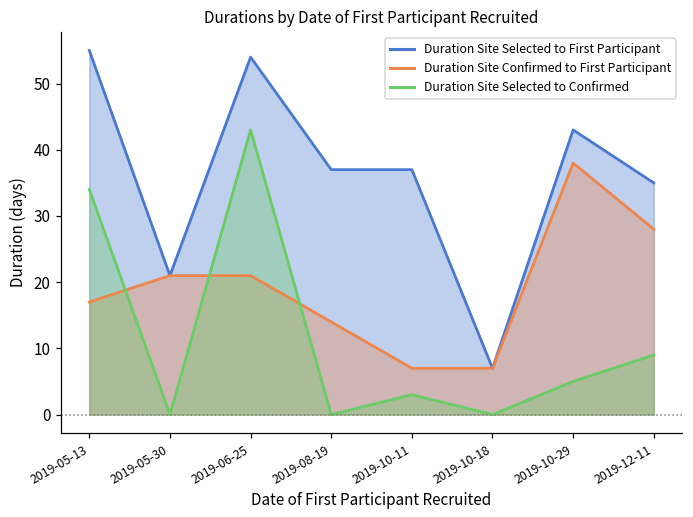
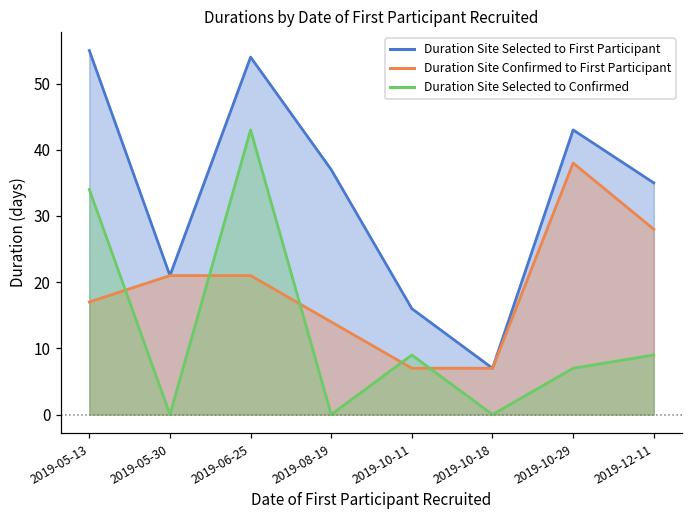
  {
    "Duration Site Selected to First Participant": {
      "2019-05-13": 55,
      "2019-06-25": 54,
      "2019-08-19": 37,
-     "2019-10-11": 37,
+     "2019-10-11": 16,
      "2019-10-29": 43,
      "2019-12-11": 35
    },
    "Duration Site Confirmed to First Participant": {
      "2019-05-13": 17,
      "2019-06-25": 21,
      "2019-08-19": 14,
      "2019-10-11": 7,
      "2019-10-29": 38,
      "2019-12-11": 28
    },
    "Duration Site Selected to Confirmed": {
      "2019-05-13": 34,
      "2019-05-30": 0,
      "2019-06-25": 43,
      "2019-08-19": 0,
-     "2019-10-11": 3,
+     "2019-10-11": 9,
      "2019-10-18": 0,
-     "2019-10-29": 5,
+     "2019-10-29": 7,
      "2019-12-11": 9
    }
  }
